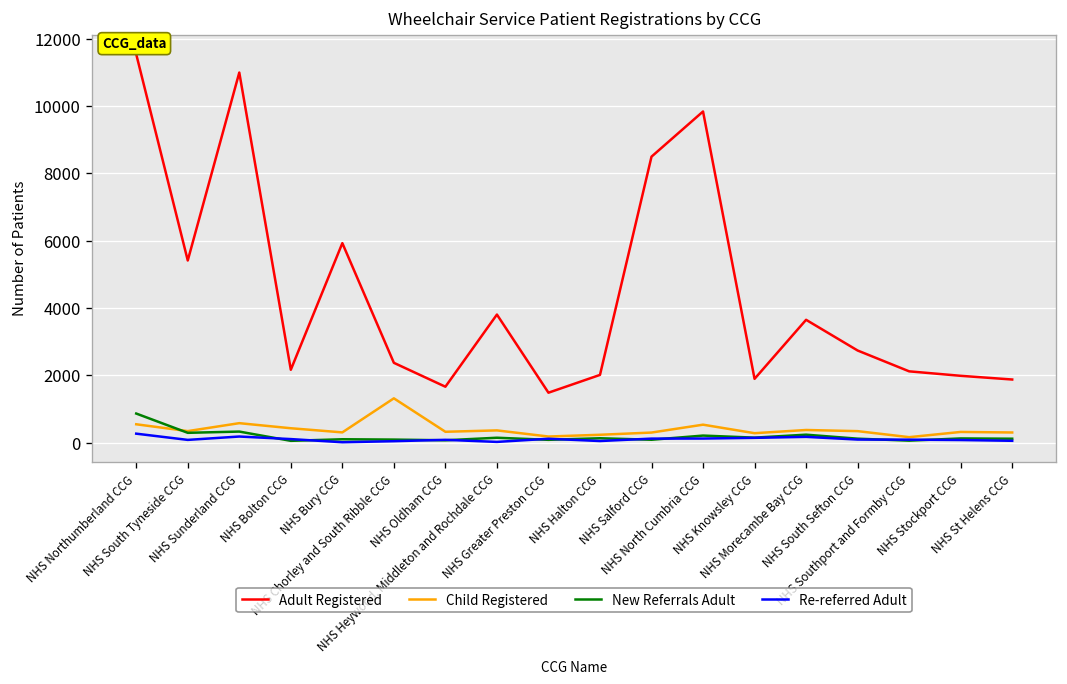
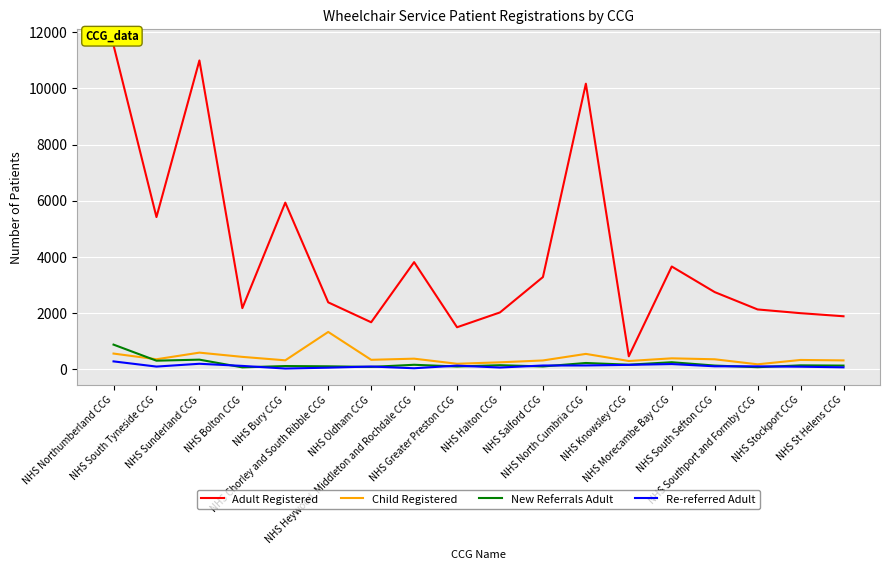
  {
    "Adult Registered": {
      "NHS South Tyneside CCG": 5400,
      "NHS Sunderland CCG": 11000,
      "NHS Bolton CCG": 2200,
      "NHS Bury CCG": 5900,
      "NHS Chorley and South Ribble CCG": 2400,
      "NHS Oldham CCG": 1700,
      "NHS Heywood, Middleton and Rochdale CCG": 3800,
      "NHS Greater Preston CCG": 1500,
      "NHS Halton CCG": 2000,
-     "NHS Salford CCG": 8500,
-     "NHS North Cumbria CCG": 9800,
-     "NHS Knowsley CCG": 1900,
+     "NHS Salford CCG": 3300,
+     "NHS North Cumbria CCG": 10200,
+     "NHS Knowsley CCG": 500,
      "NHS Morecambe Bay CCG": 3700,
      "NHS South Sefton CCG": 2700,
      "NHS Southport and Formby CCG": 2100,
      "NHS Stockport CCG": 2000,
      "NHS St Helens CCG": 1900
    },
    "Child Registered": {
      "NHS Northumberland CCG": 500,
      "NHS Sunderland CCG": 600,
      "NHS Bolton CCG": 400,
      "NHS Bury CCG": 300,
      "NHS Chorley and South Ribble CCG": 1300,
      "NHS Oldham CCG": 300,
      "NHS Heywood, Middleton and Rochdale CCG": 400,
      "NHS Halton CCG": 200,
      "NHS Salford CCG": 300,
      "NHS North Cumbria CCG": 500,
      "NHS Knowsley CCG": 300,
      "NHS Morecambe Bay CCG": 400,
      "NHS South Sefton CCG": 300,
      "NHS Stockport CCG": 300,
      "NHS St Helens CCG": 300
    },
    "New Referrals Adult": {
      "NHS Northumberland CCG": 900,
      "NHS Sunderland CCG": 300,
      "NHS Heywood, Middleton and Rochdale CCG": 100
    },
    "Re-referred Adult": {
      "NHS Northumberland CCG": 300,
      "NHS South Tyneside CCG": 100,
      "NHS Sunderland CCG": 200,
      "NHS Heywood, Middleton and Rochdale CCG": 0
    }
  }
